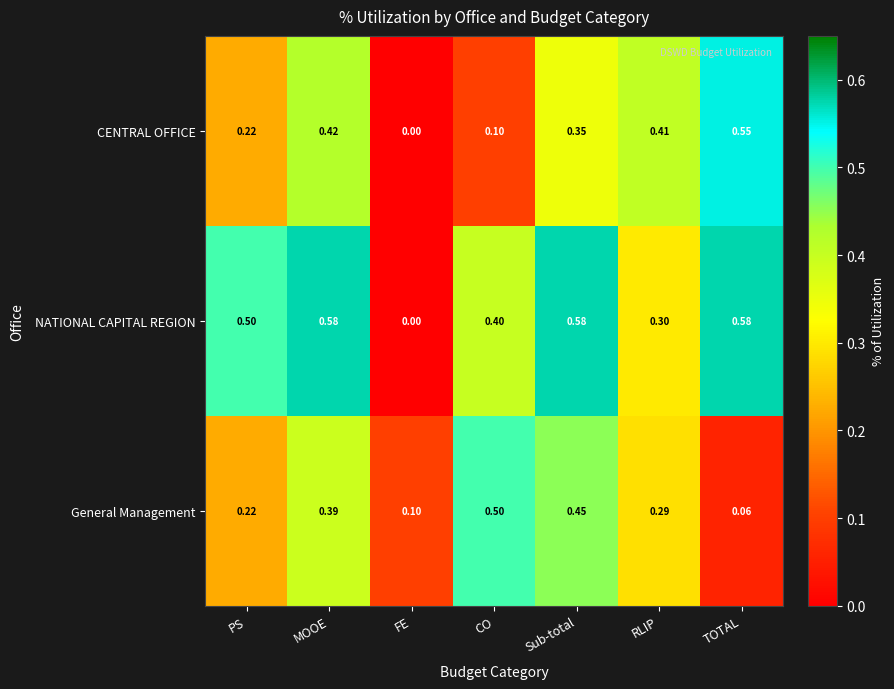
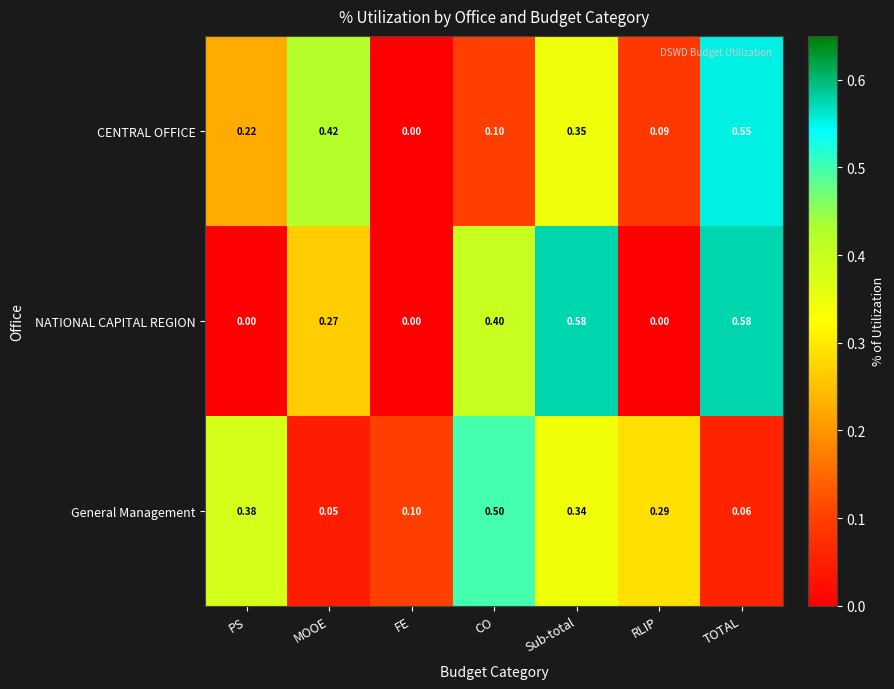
  {
    "CENTRAL OFFICE": {
      "PS": 0.22,
      "MOOE": 0.42,
      "FE": 0.00,
      "CO": 0.10,
      "Sub-total": 0.35,
-     "RLIP": 0.41
+     "RLIP": 0.09
    },
    "NATIONAL CAPITAL REGION": {
-     "PS": 0.50,
-     "MOOE": 0.58,
+     "PS": 0.00,
+     "MOOE": 0.27,
      "FE": 0.00,
      "CO": 0.40,
      "Sub-total": 0.58,
-     "RLIP": 0.30,
+     "RLIP": 0.00,
      "TOTAL": 0.58
    },
    "General Management": {
-     "PS": 0.22,
-     "MOOE": 0.39,
+     "PS": 0.38,
+     "MOOE": 0.05,
      "FE": 0.10,
      "CO": 0.50,
-     "Sub-total": 0.45,
+     "Sub-total": 0.34,
      "RLIP": 0.29,
      "TOTAL": 0.06
    }
  }
